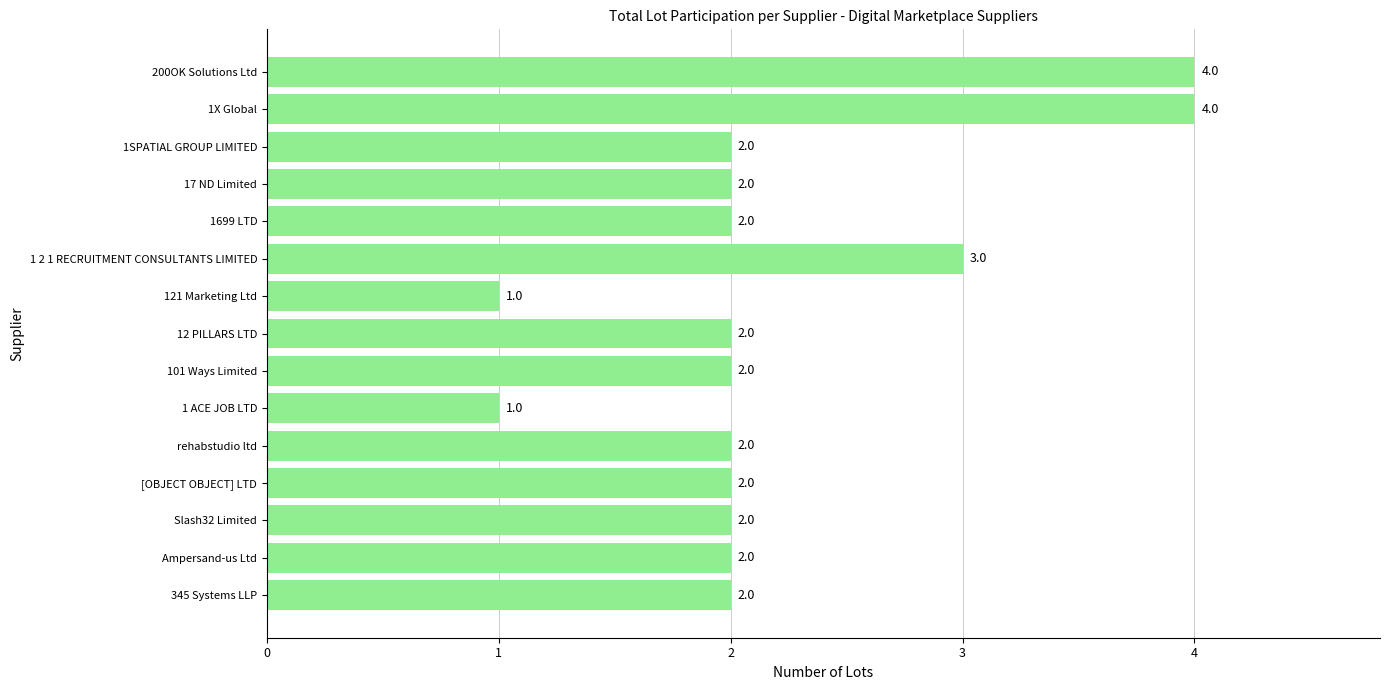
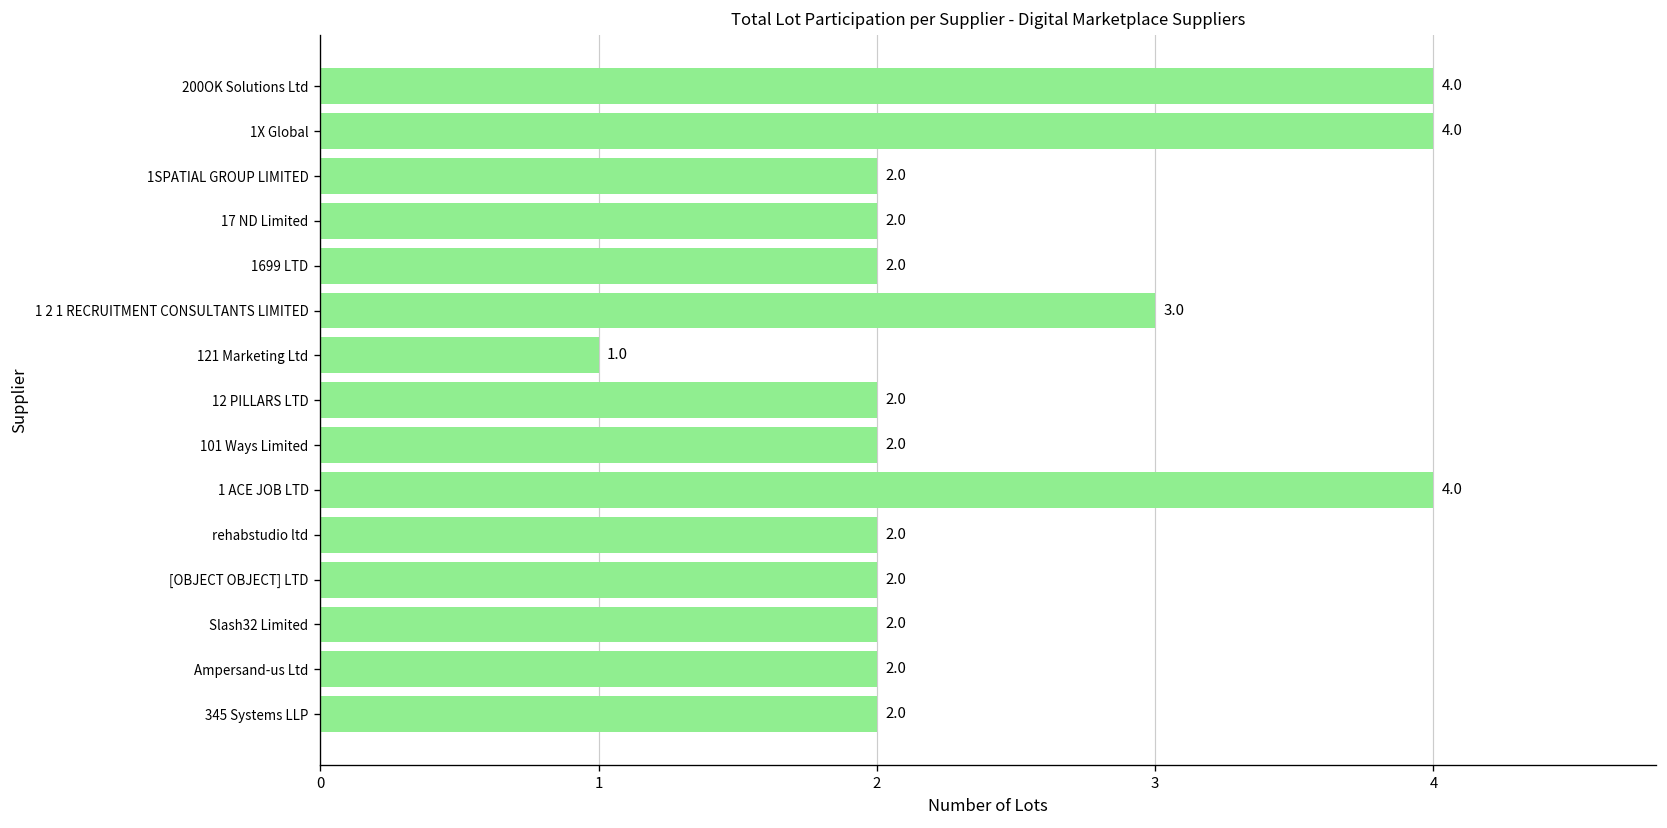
  {
    "200OK Solutions Ltd": 4.0,
    "1X Global": 4.0,
    "1SPATIAL GROUP LIMITED": 2.0,
    "17 ND Limited": 2.0,
    "1699 LTD": 2.0,
    "1 2 1 RECRUITMENT CONSULTANTS LIMITED": 3.0,
    "121 Marketing Ltd": 1.0,
    "12 PILLARS LTD": 2.0,
    "101 Ways Limited": 2.0,
-   "1 ACE JOB LTD": 1.0,
+   "1 ACE JOB LTD": 4.0,
    "rehabstudio ltd": 2.0,
    "[OBJECT OBJECT] LTD": 2.0,
    "Slash32 Limited": 2.0,
    "Ampersand-us Ltd": 2.0,
    "345 Systems LLP": 2.0
  }
